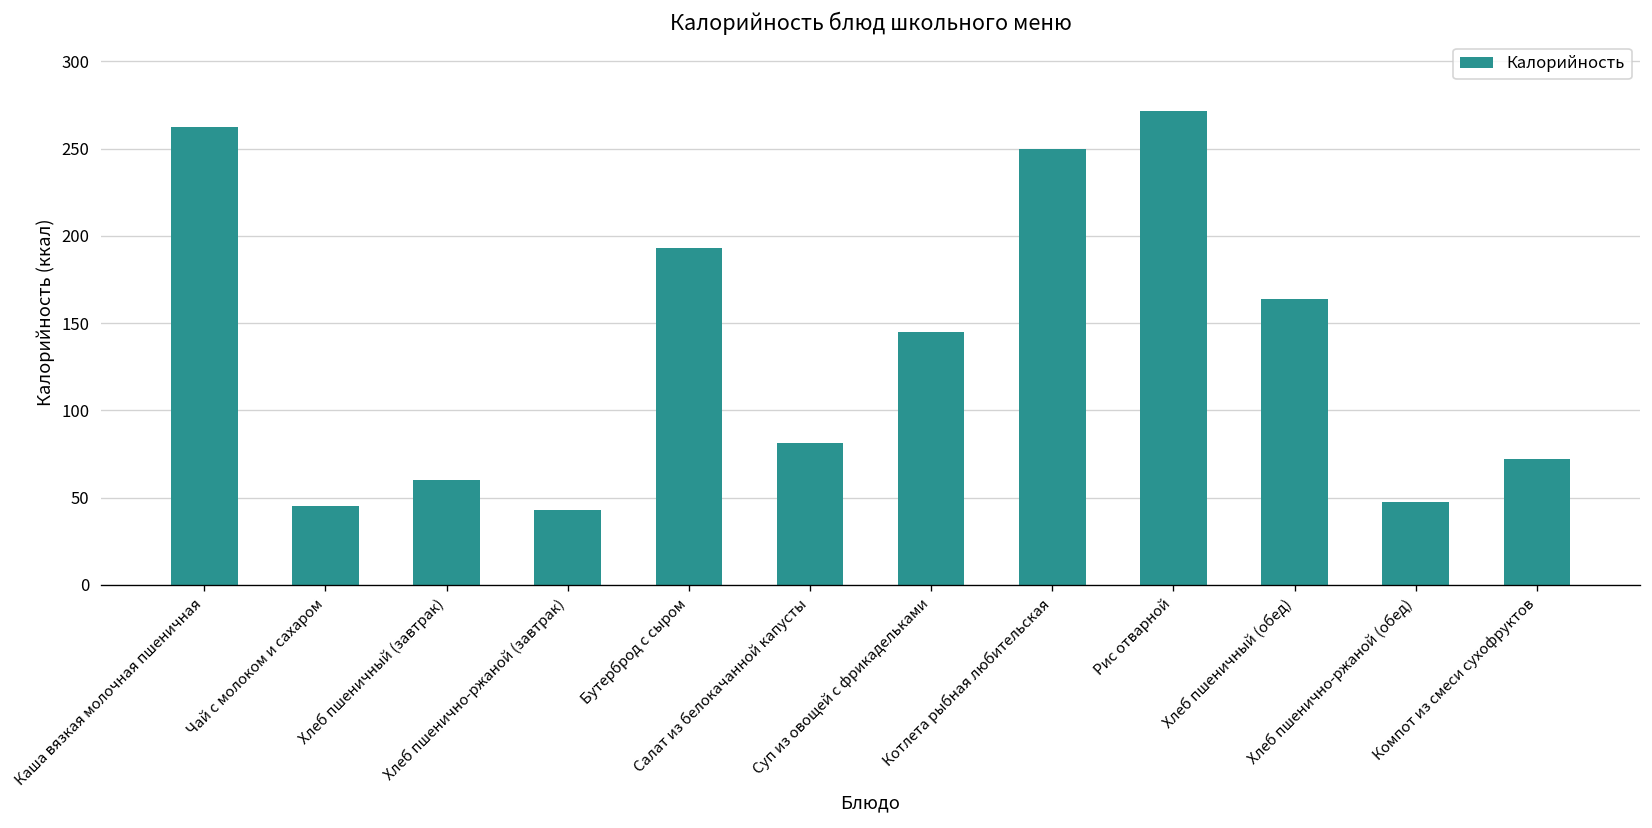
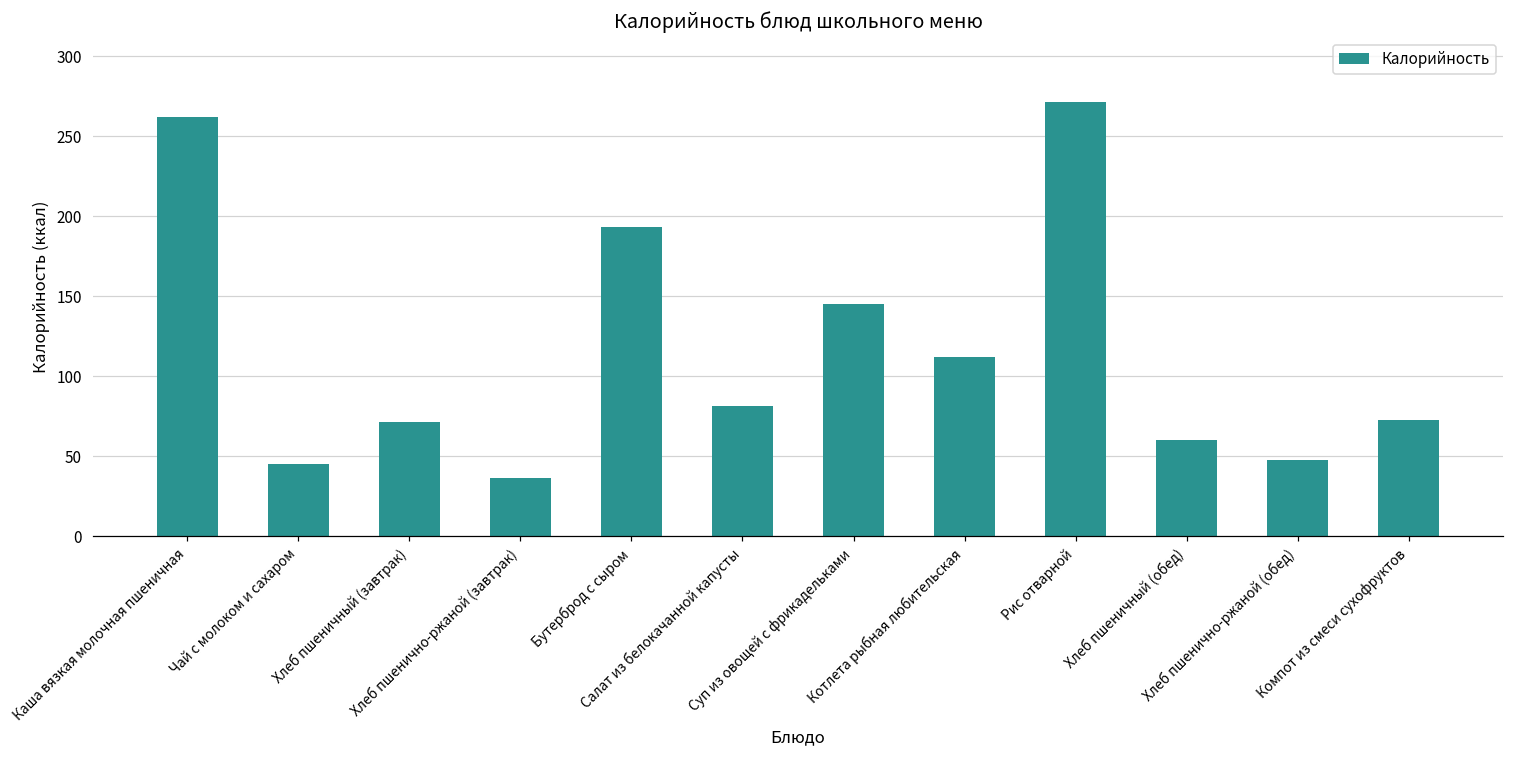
  {
    "Каша вязкая молочная пшеничная": 262,
    "Чай с молоком и сахаром": 45,
-   "Хлеб пшеничный (завтрак)": 60,
-   "Хлеб пшенично-ржаной (завтрак)": 43,
+   "Хлеб пшеничный (завтрак)": 72,
+   "Хлеб пшенично-ржаной (завтрак)": 37,
    "Бутерброд с сыром": 193,
    "Салат из белокачанной капусты": 82,
    "Суп из овощей с фрикадельками": 145,
-   "Котлета рыбная любительская": 250,
+   "Котлета рыбная любительская": 112,
    "Рис отварной": 271,
-   "Хлеб пшеничный (обед)": 164,
+   "Хлеб пшеничный (обед)": 60,
    "Хлеб пшенично-ржаной (обед)": 48,
    "Компот из смеси сухофруктов": 72
  }
